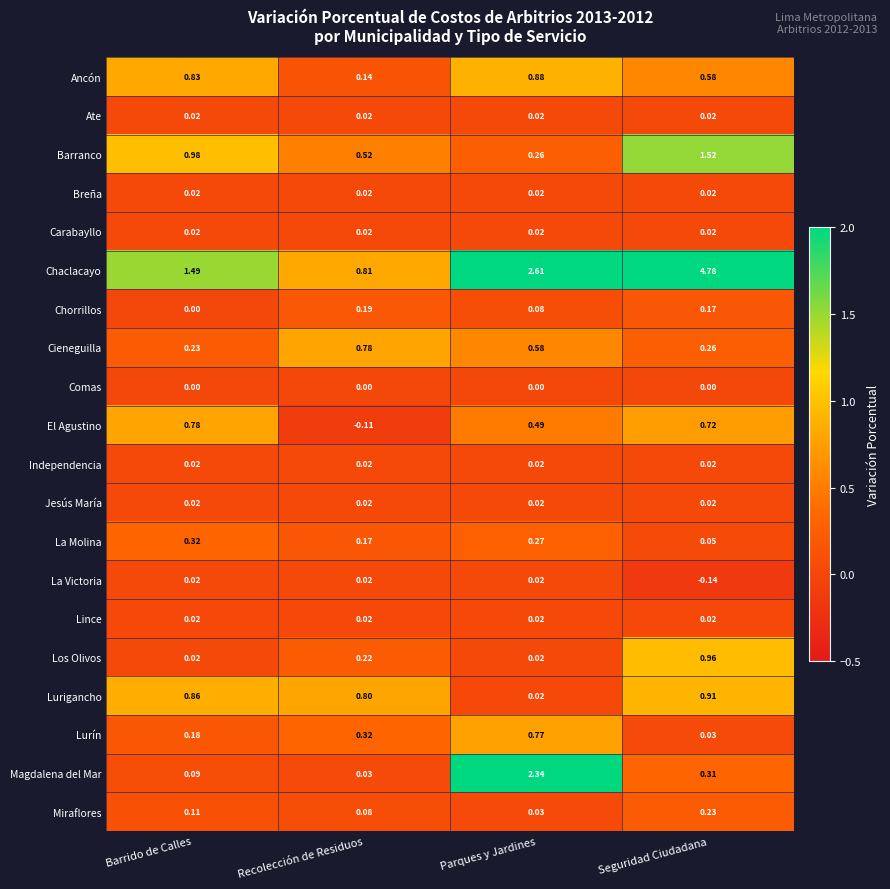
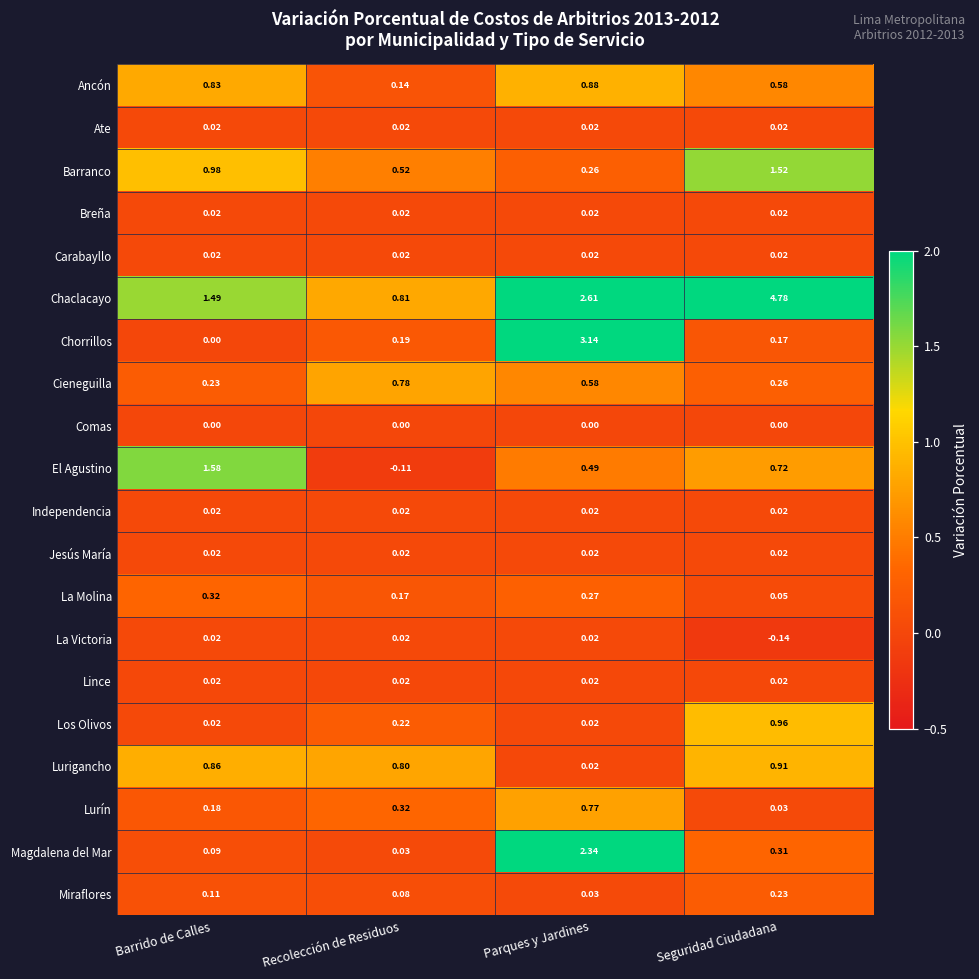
  {
    "Ancón": {
      "Barrido de Calles": 0.83,
      "Recolección de Residuos": 0.14,
      "Parques y Jardines": 0.88,
      "Seguridad Ciudadana": 0.58
    },
    "Ate": {
      "Barrido de Calles": 0.02,
      "Recolección de Residuos": 0.02,
      "Parques y Jardines": 0.02,
      "Seguridad Ciudadana": 0.02
    },
    "Barranco": {
      "Barrido de Calles": 0.98,
      "Recolección de Residuos": 0.52,
      "Parques y Jardines": 0.26,
      "Seguridad Ciudadana": 1.52
    },
    "Breña": {
      "Barrido de Calles": 0.02,
      "Recolección de Residuos": 0.02,
      "Parques y Jardines": 0.02,
      "Seguridad Ciudadana": 0.02
    },
    "Carabayllo": {
      "Barrido de Calles": 0.02,
      "Recolección de Residuos": 0.02,
      "Parques y Jardines": 0.02,
      "Seguridad Ciudadana": 0.02
    },
    "Chaclacayo": {
      "Barrido de Calles": 1.49,
      "Recolección de Residuos": 0.81,
      "Parques y Jardines": 2.61,
      "Seguridad Ciudadana": 4.78
    },
    "Chorrillos": {
      "Barrido de Calles": 0.00,
      "Recolección de Residuos": 0.19,
-     "Parques y Jardines": 0.08,
+     "Parques y Jardines": 3.14,
      "Seguridad Ciudadana": 0.17
    },
    "Cieneguilla": {
      "Barrido de Calles": 0.23,
      "Recolección de Residuos": 0.78,
      "Parques y Jardines": 0.58,
      "Seguridad Ciudadana": 0.26
    },
    "Comas": {
      "Barrido de Calles": 0.00,
      "Recolección de Residuos": 0.00,
      "Parques y Jardines": 0.00,
      "Seguridad Ciudadana": 0.00
    },
    "El Agustino": {
-     "Barrido de Calles": 0.78,
+     "Barrido de Calles": 1.58,
      "Recolección de Residuos": -0.11,
      "Parques y Jardines": 0.49,
      "Seguridad Ciudadana": 0.72
    },
    "Independencia": {
      "Barrido de Calles": 0.02,
      "Recolección de Residuos": 0.02,
      "Parques y Jardines": 0.02,
      "Seguridad Ciudadana": 0.02
    },
    "Jesús María": {
      "Barrido de Calles": 0.02,
      "Recolección de Residuos": 0.02,
      "Parques y Jardines": 0.02,
      "Seguridad Ciudadana": 0.02
    },
    "La Molina": {
      "Barrido de Calles": 0.32,
      "Recolección de Residuos": 0.17,
      "Parques y Jardines": 0.27,
      "Seguridad Ciudadana": 0.05
    },
    "La Victoria": {
      "Barrido de Calles": 0.02,
      "Recolección de Residuos": 0.02,
      "Parques y Jardines": 0.02,
      "Seguridad Ciudadana": -0.14
    },
    "Lince": {
      "Barrido de Calles": 0.02,
      "Recolección de Residuos": 0.02,
      "Parques y Jardines": 0.02,
      "Seguridad Ciudadana": 0.02
    },
    "Los Olivos": {
      "Barrido de Calles": 0.02,
      "Recolección de Residuos": 0.22,
      "Parques y Jardines": 0.02,
      "Seguridad Ciudadana": 0.96
    },
    "Lurigancho": {
      "Barrido de Calles": 0.86,
      "Recolección de Residuos": 0.80,
      "Parques y Jardines": 0.02,
      "Seguridad Ciudadana": 0.91
    },
    "Lurín": {
      "Barrido de Calles": 0.18,
      "Recolección de Residuos": 0.32,
      "Parques y Jardines": 0.77,
      "Seguridad Ciudadana": 0.03
    },
    "Magdalena del Mar": {
      "Barrido de Calles": 0.09,
      "Recolección de Residuos": 0.03,
      "Parques y Jardines": 2.34,
      "Seguridad Ciudadana": 0.31
    },
    "Miraflores": {
      "Barrido de Calles": 0.11,
      "Recolección de Residuos": 0.08,
      "Parques y Jardines": 0.03,
      "Seguridad Ciudadana": 0.23
    }
  }
